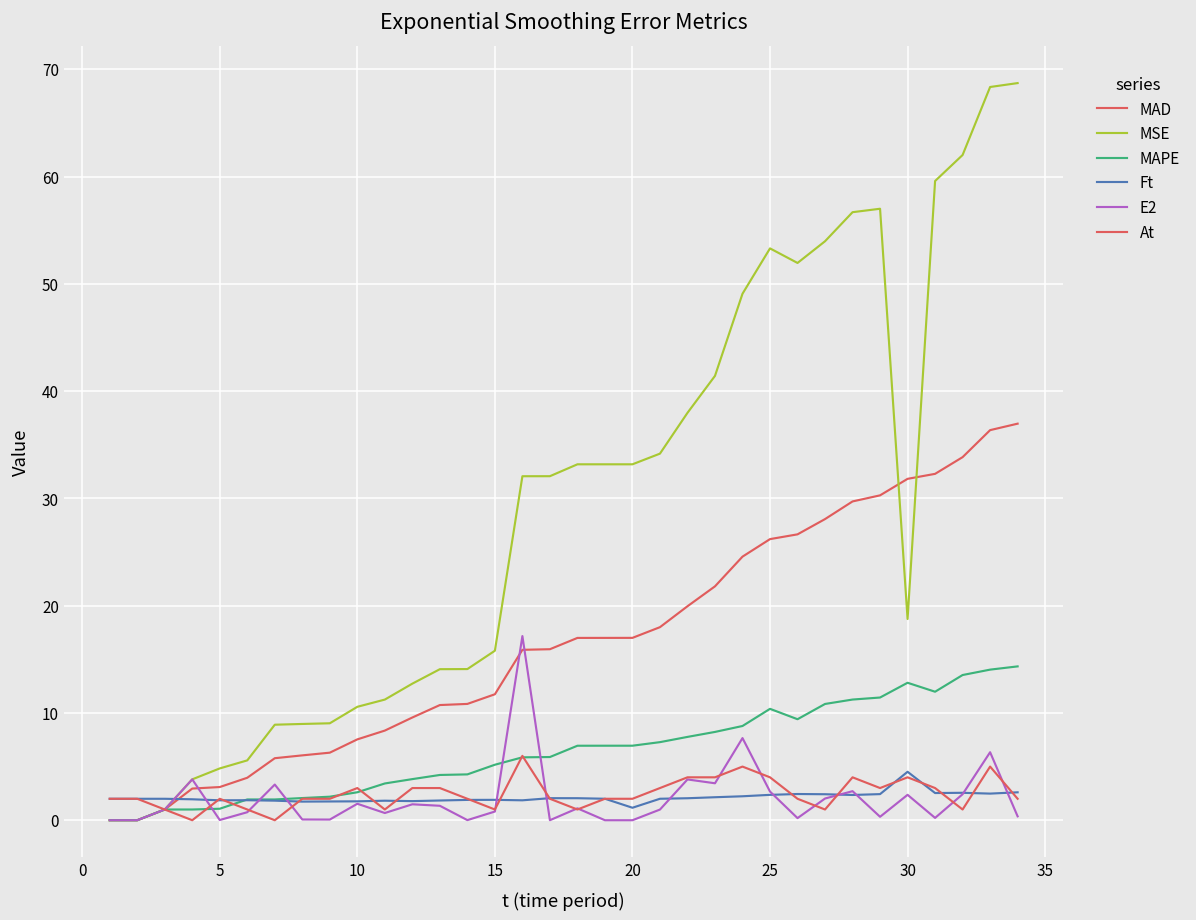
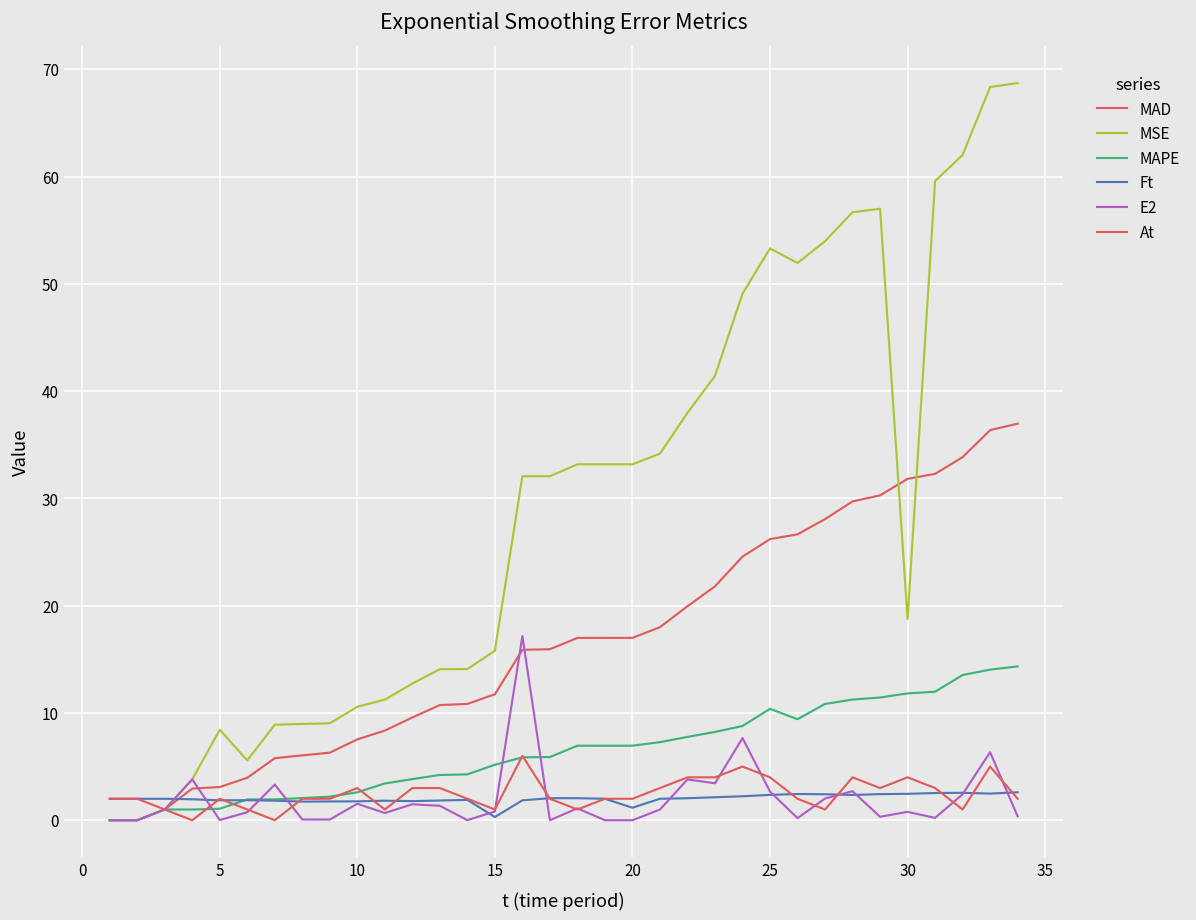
  {
    "MSE": {
-     "5": 5,
+     "5": 8,
      "10": 11,
      "15": 16,
      "20": 33,
      "25": 53,
      "30": 19
    },
    "MAPE": {
      "5": 1,
      "10": 3,
      "15": 5,
      "20": 7,
      "25": 10,
-     "30": 13
+     "30": 12
    },
    "Ft": {
-     "15": 2,
+     "15": 0,
      "20": 1,
      "25": 2,
-     "30": 5
+     "30": 2
    },
    "E2": {
      "5": 0,
      "20": 0,
      "25": 3,
-     "30": 2
+     "30": 1
    }
  }
